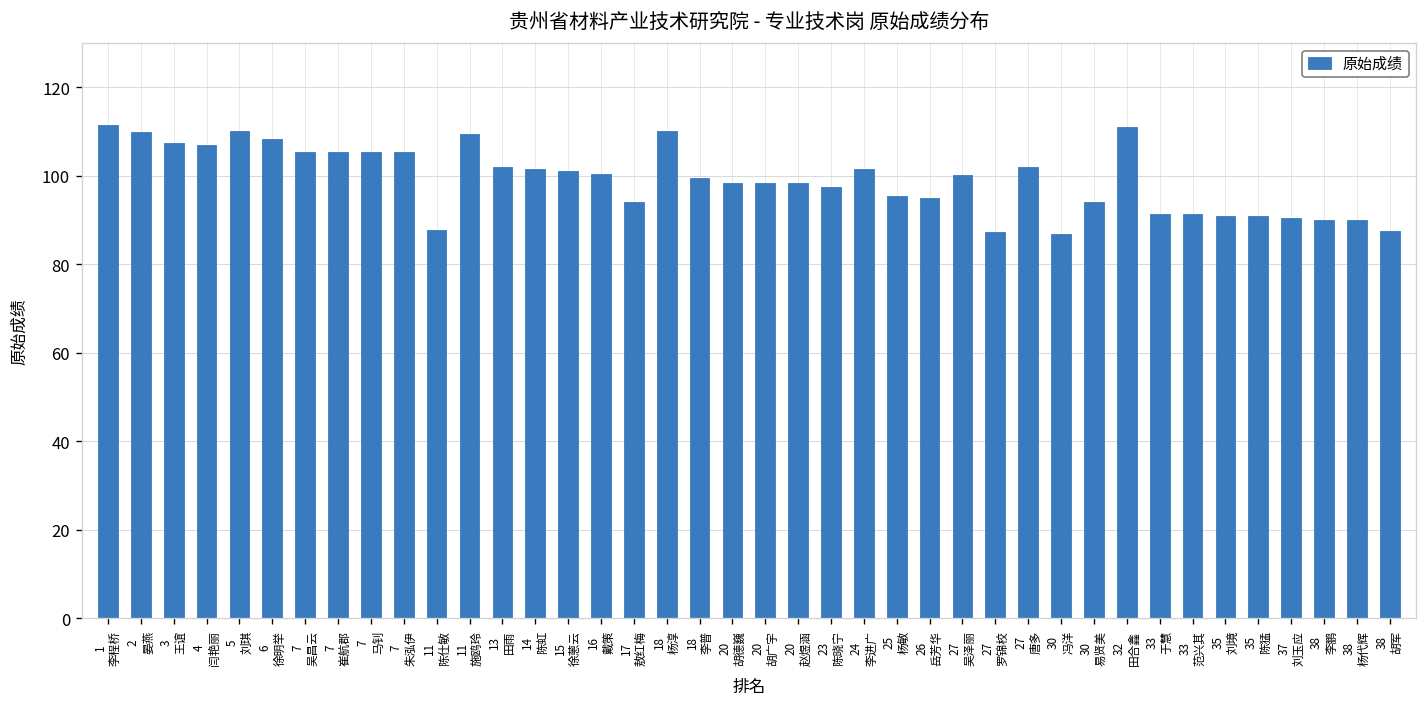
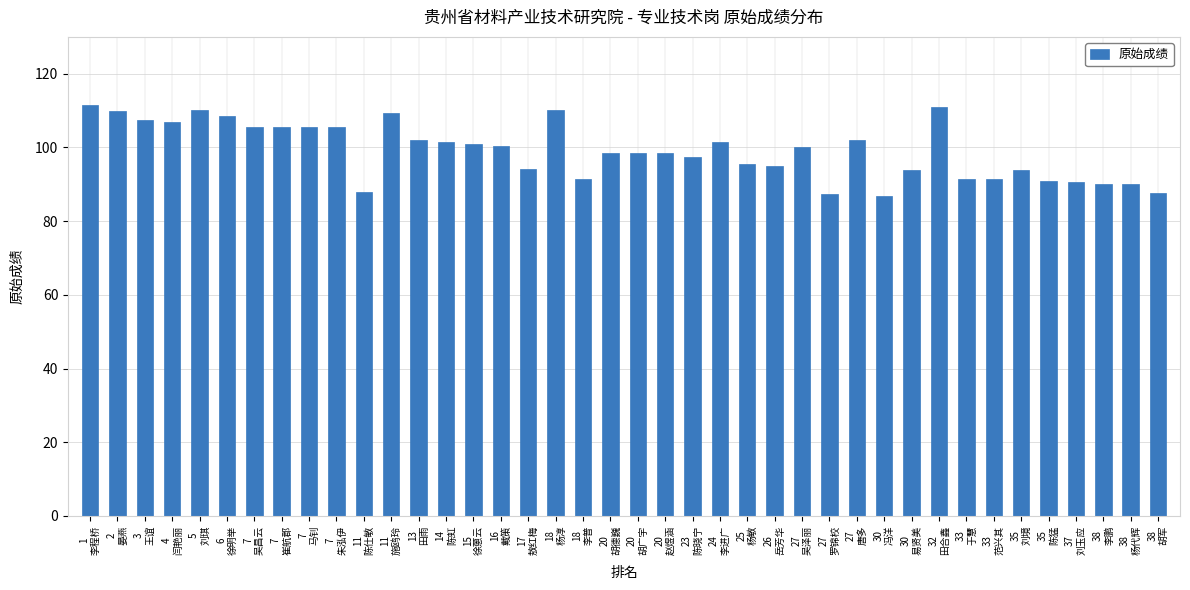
  {
    "1 李程桥": 112,
    "2 晏燕": 110,
    "3 王谊": 108,
    "4 闫艳丽": 107,
    "5 刘琪": 110,
    "6 徐明举": 108,
    "7 吴昌云": 106,
    "7 崔航郡": 106,
    "7 马钊": 106,
    "7 朱泓伊": 106,
    "11 陈仕敏": 88,
    "11 施鸥玲": 109,
    "13 田雨": 102,
    "14 陈虹": 102,
    "15 徐蒽云": 101,
    "16 戴策": 101,
    "17 敖红梅": 94,
    "18 杨淳": 110,
-   "18 李普": 100,
+   "18 李普": 91,
    "20 胡德巍": 99,
    "20 胡广宇": 99,
    "20 赵煜涵": 99,
    "23 陈晓宁": 98,
    "24 李进广": 102,
    "25 杨敏": 96,
    "26 岳芳华": 95,
    "27 吴泽丽": 100,
    "27 罗锦校": 87,
    "27 唐多": 102,
    "30 冯洋": 87,
    "30 易贤美": 94,
    "32 田合鑫": 111,
    "33 于慧": 92,
    "33 范兴其": 92,
-   "35 刘境": 91,
+   "35 刘境": 94,
    "35 陈猛": 91,
    "37 刘玉应": 91,
    "38 李鹏": 90,
    "38 杨代辉": 90,
    "38 胡军": 88
  }
